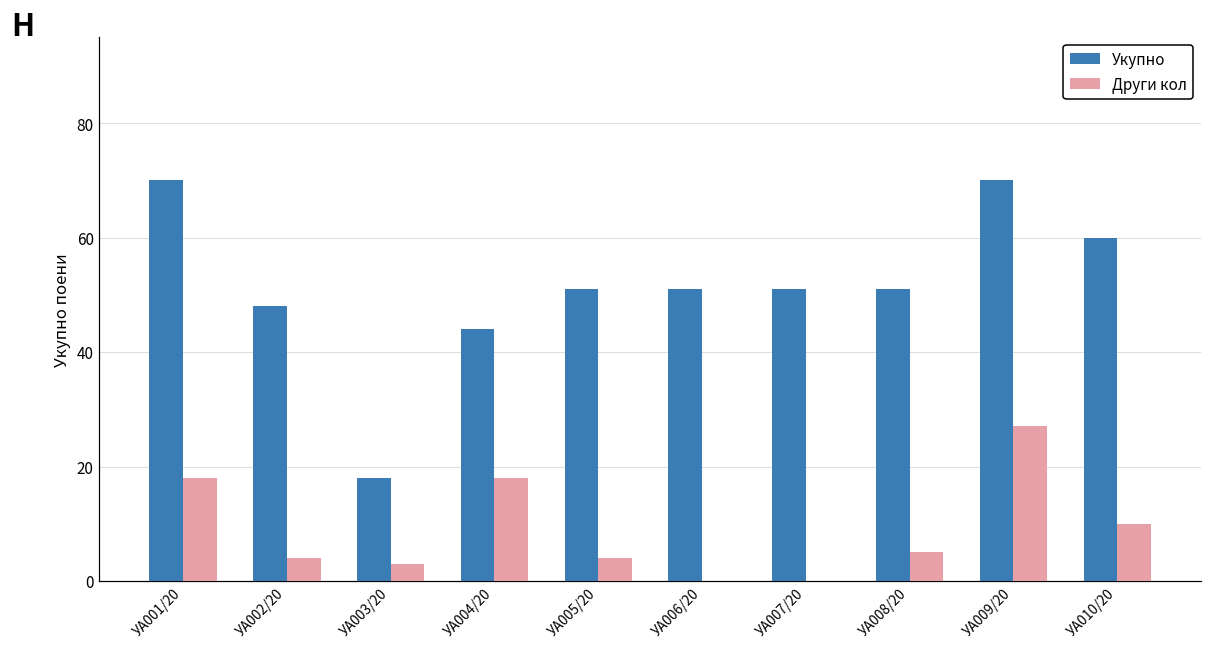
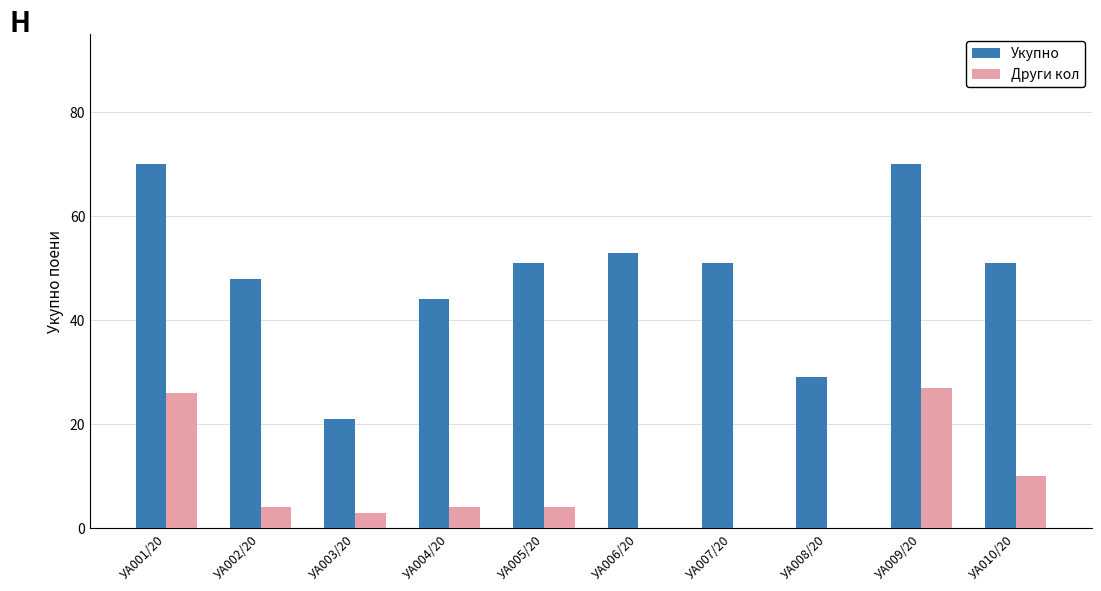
  {
    "Укупно": {
      "УА001/20": 70,
      "УА002/20": 48,
-     "УА003/20": 18,
+     "УА003/20": 21,
      "УА004/20": 44,
      "УА005/20": 51,
-     "УА006/20": 51,
+     "УА006/20": 53,
      "УА007/20": 51,
-     "УА008/20": 51,
+     "УА008/20": 29,
      "УА009/20": 70,
-     "УА010/20": 60
+     "УА010/20": 51
    },
    "Други кол": {
-     "УА001/20": 18,
+     "УА001/20": 26,
      "УА002/20": 4,
      "УА003/20": 3,
-     "УА004/20": 18,
+     "УА004/20": 4,
      "УА005/20": 4,
      "УА006/20": 0,
      "УА007/20": 0,
-     "УА008/20": 5,
+     "УА008/20": 0,
      "УА009/20": 27,
      "УА010/20": 10
    }
  }
